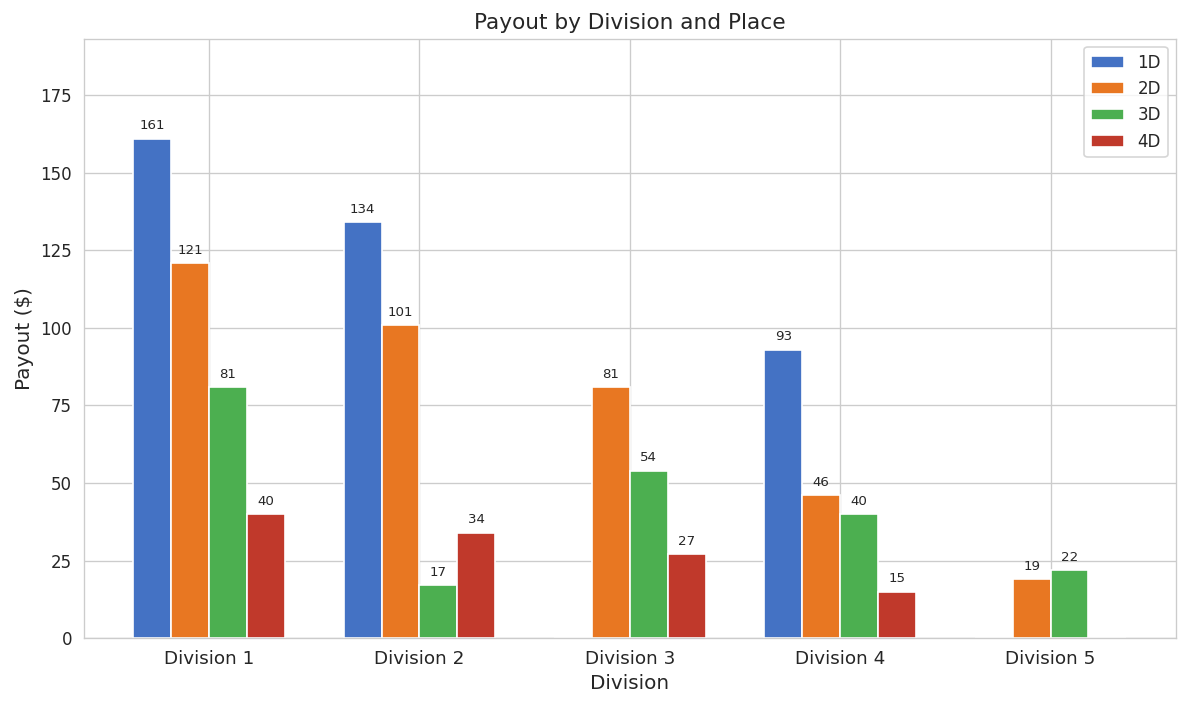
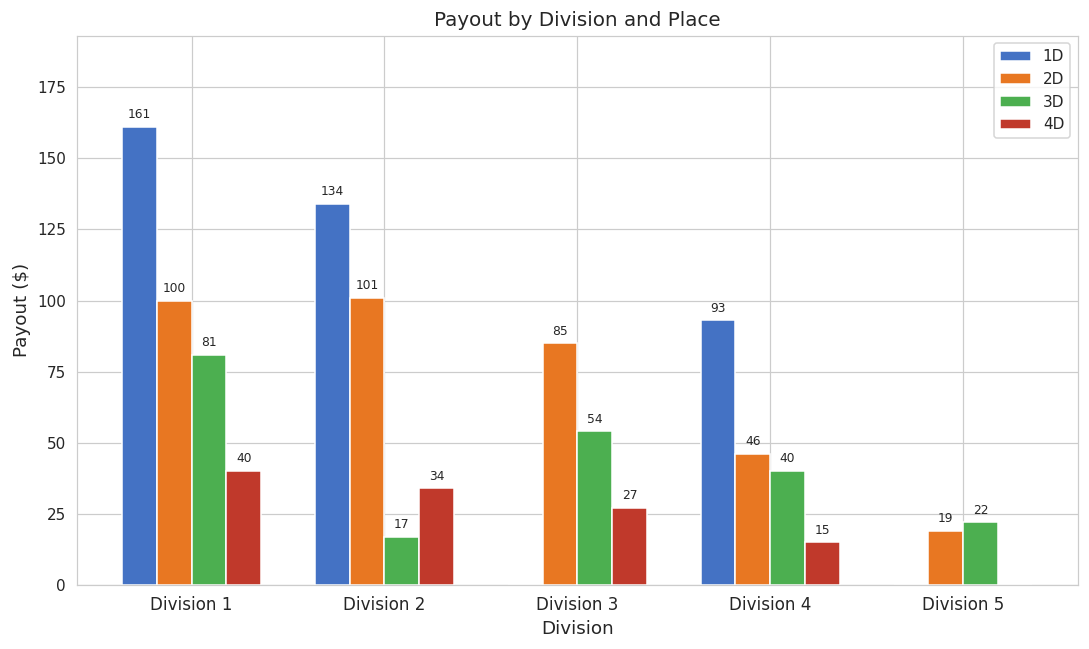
  {
    "1D": {
      "Division 1": 161,
      "Division 2": 134,
      "Division 4": 93
    },
    "2D": {
-     "Division 1": 121,
+     "Division 1": 100,
      "Division 2": 101,
-     "Division 3": 81,
+     "Division 3": 85,
      "Division 4": 46,
      "Division 5": 19
    },
    "3D": {
      "Division 1": 81,
      "Division 2": 17,
      "Division 3": 54,
      "Division 4": 40,
      "Division 5": 22
    },
    "4D": {
      "Division 1": 40,
      "Division 2": 34,
      "Division 3": 27,
      "Division 4": 15
    }
  }
